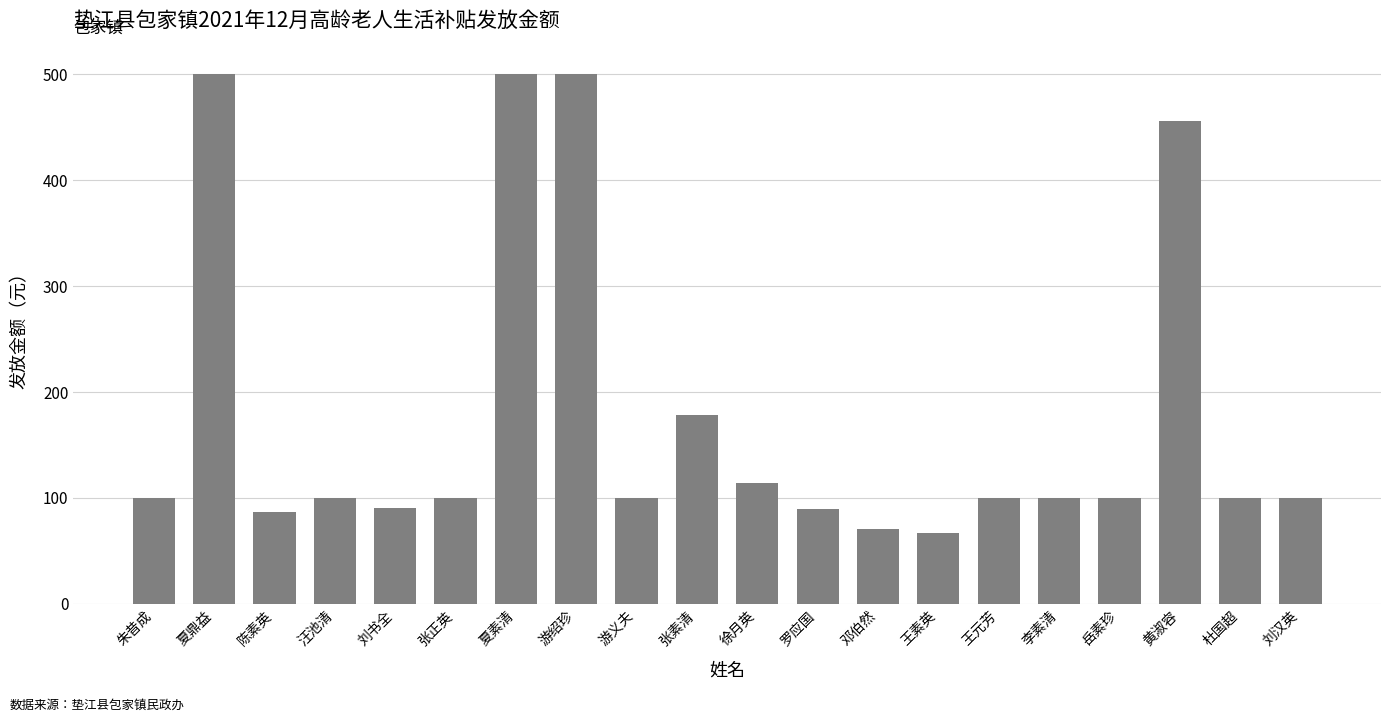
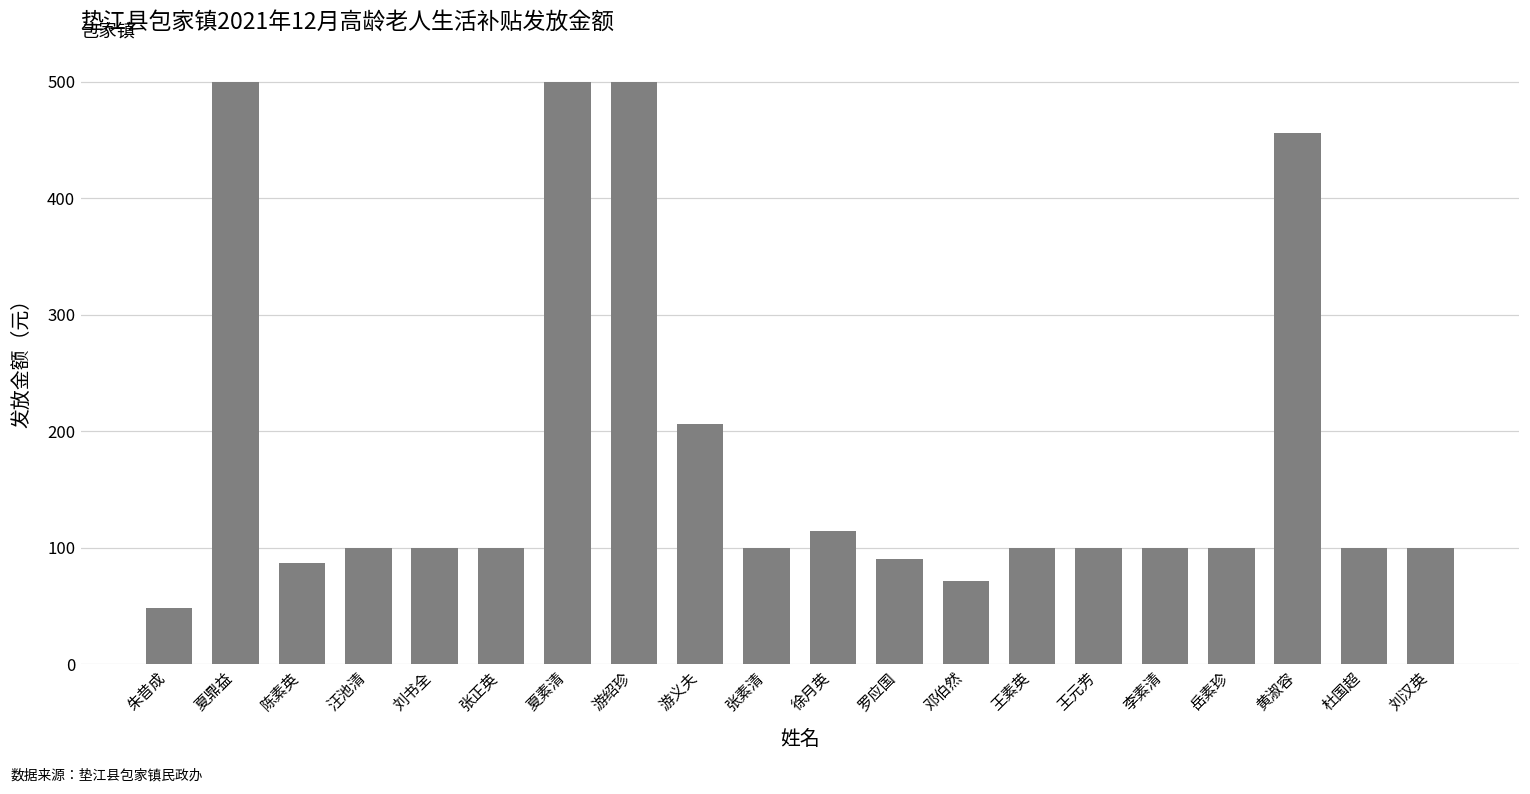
  {
-   "朱昔成": 100,
+   "朱昔成": 48,
    "夏鼎益": 500,
    "陈素英": 87,
    "汪池清": 100,
-   "刘书全": 91,
+   "刘书全": 100,
    "张正英": 100,
    "夏素清": 500,
    "游绍珍": 500,
-   "游义夫": 100,
-   "张素清": 178,
+   "游义夫": 206,
+   "张素清": 100,
    "徐月英": 114,
    "罗应国": 90,
    "邓伯然": 71,
-   "王素英": 67,
+   "王素英": 100,
    "王元芳": 100,
    "李素清": 100,
    "岳素珍": 100,
    "黄淑容": 456,
    "杜国超": 100,
    "刘汉英": 100
  }
